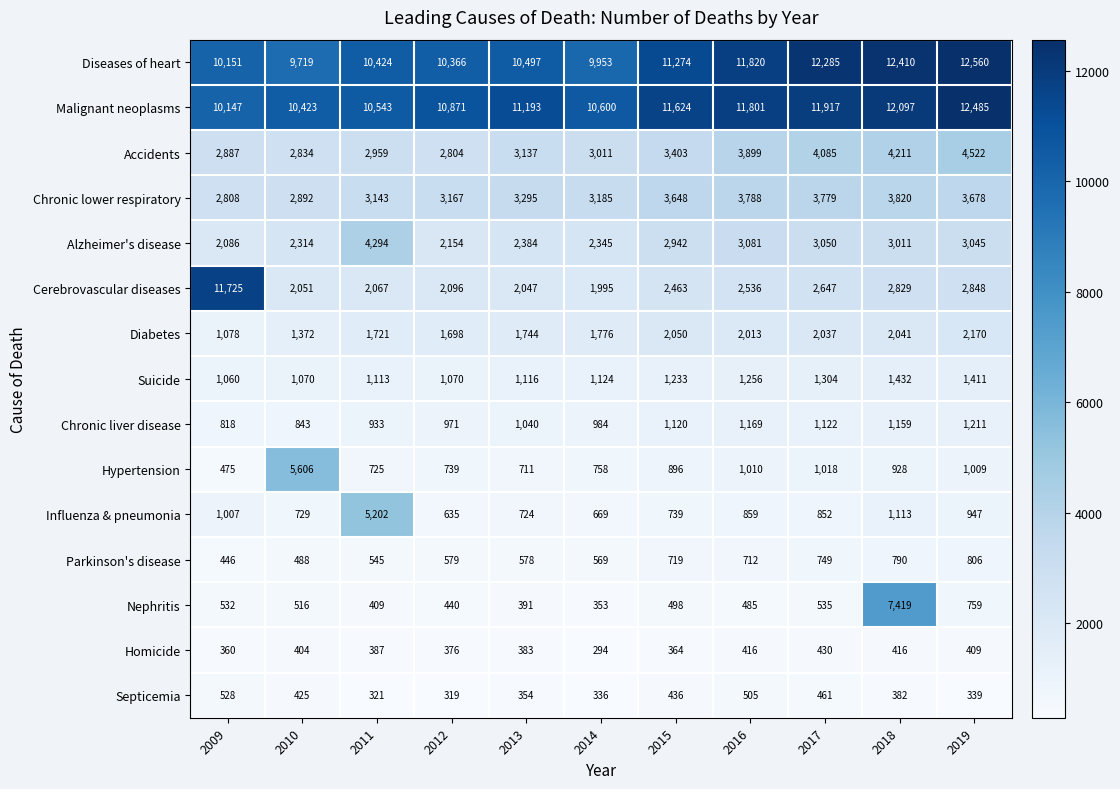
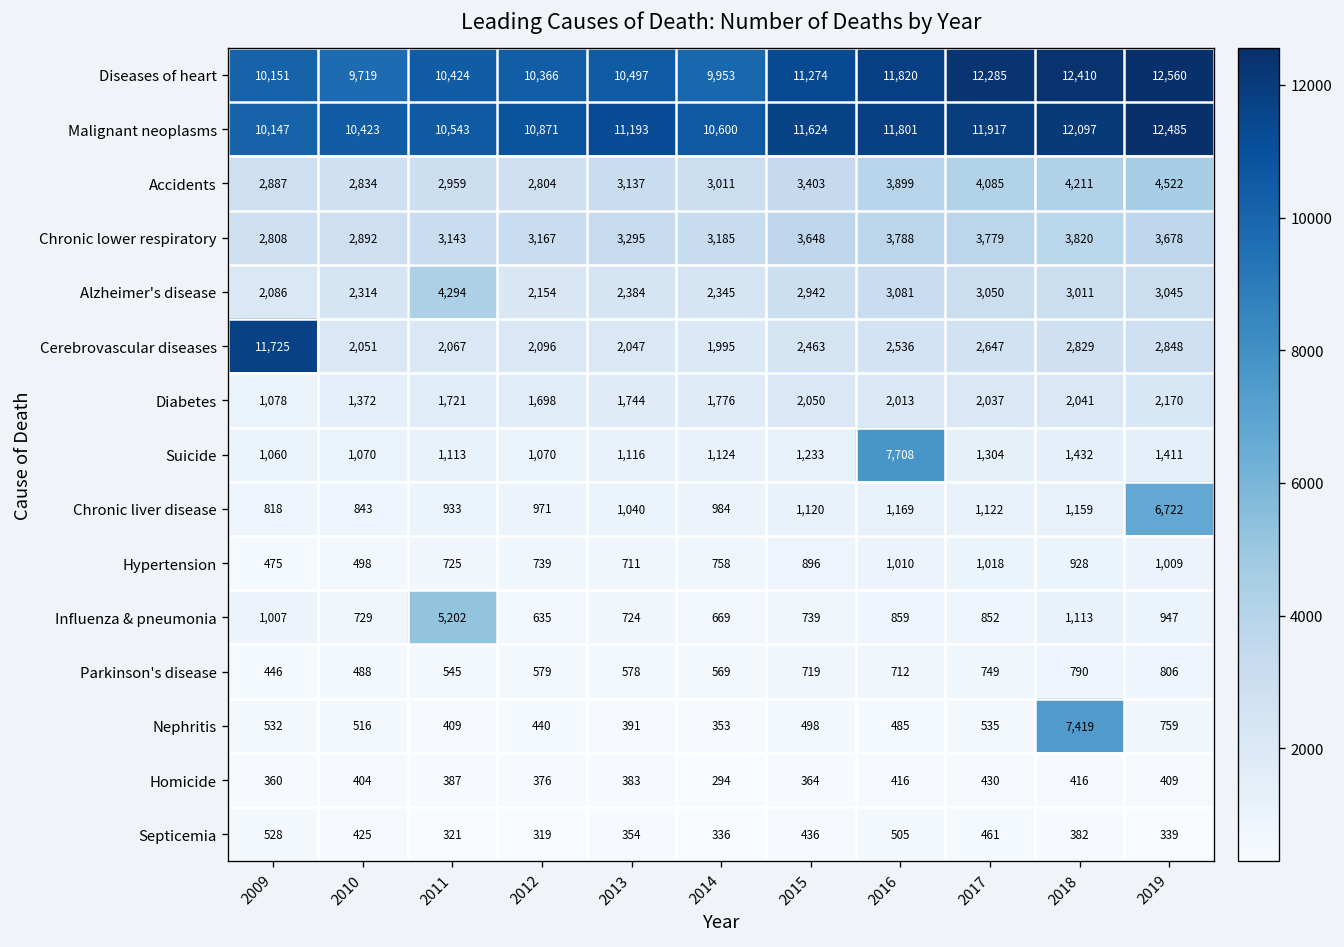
  {
    "Diseases of heart": {
      "2009": "10,151",
      "2010": "9,719",
      "2011": "10,424",
      "2012": "10,366",
      "2013": "10,497",
      "2014": "9,953",
      "2015": "11,274",
      "2016": "11,820",
      "2017": "12,285",
      "2018": "12,410",
      "2019": "12,560"
    },
    "Malignant neoplasms": {
      "2009": "10,147",
      "2010": "10,423",
      "2011": "10,543",
      "2012": "10,871",
      "2013": "11,193",
      "2014": "10,600",
      "2015": "11,624",
      "2016": "11,801",
      "2017": "11,917",
      "2018": "12,097",
      "2019": "12,485"
    },
    "Accidents": {
      "2009": "2,887",
      "2010": "2,834",
      "2011": "2,959",
      "2012": "2,804",
      "2013": "3,137",
      "2014": "3,011",
      "2015": "3,403",
      "2016": "3,899",
      "2017": "4,085",
      "2018": "4,211",
      "2019": "4,522"
    },
    "Chronic lower respiratory": {
      "2009": "2,808",
      "2010": "2,892",
      "2011": "3,143",
      "2012": "3,167",
      "2013": "3,295",
      "2014": "3,185",
      "2015": "3,648",
      "2016": "3,788",
      "2017": "3,779",
      "2018": "3,820",
      "2019": "3,678"
    },
    "Alzheimer's disease": {
      "2009": "2,086",
      "2010": "2,314",
      "2011": "4,294",
      "2012": "2,154",
      "2013": "2,384",
      "2014": "2,345",
      "2015": "2,942",
      "2016": "3,081",
      "2017": "3,050",
      "2018": "3,011",
      "2019": "3,045"
    },
    "Cerebrovascular diseases": {
      "2009": "11,725",
      "2010": "2,051",
      "2011": "2,067",
      "2012": "2,096",
      "2013": "2,047",
      "2014": "1,995",
      "2015": "2,463",
      "2016": "2,536",
      "2017": "2,647",
      "2018": "2,829",
      "2019": "2,848"
    },
    "Diabetes": {
      "2009": "1,078",
      "2010": "1,372",
      "2011": "1,721",
      "2012": "1,698",
      "2013": "1,744",
      "2014": "1,776",
      "2015": "2,050",
      "2016": "2,013",
      "2017": "2,037",
      "2018": "2,041",
      "2019": "2,170"
    },
    "Suicide": {
      "2009": "1,060",
      "2010": "1,070",
      "2011": "1,113",
      "2012": "1,070",
      "2013": "1,116",
      "2014": "1,124",
      "2015": "1,233",
-     "2016": "1,256",
+     "2016": "7,708",
      "2017": "1,304",
      "2018": "1,432",
      "2019": "1,411"
    },
    "Chronic liver disease": {
      "2009": "818",
      "2010": "843",
      "2011": "933",
      "2012": "971",
      "2013": "1,040",
      "2014": "984",
      "2015": "1,120",
      "2016": "1,169",
      "2017": "1,122",
      "2018": "1,159",
-     "2019": "1,211"
+     "2019": "6,722"
    },
    "Hypertension": {
      "2009": "475",
-     "2010": "5,606",
+     "2010": "498",
      "2011": "725",
      "2012": "739",
      "2013": "711",
      "2014": "758",
      "2015": "896",
      "2016": "1,010",
      "2017": "1,018",
      "2018": "928",
      "2019": "1,009"
    },
    "Influenza & pneumonia": {
      "2009": "1,007",
      "2010": "729",
      "2011": "5,202",
      "2012": "635",
      "2013": "724",
      "2014": "669",
      "2015": "739",
      "2016": "859",
      "2017": "852",
      "2018": "1,113",
      "2019": "947"
    },
    "Parkinson's disease": {
      "2009": "446",
      "2010": "488",
      "2011": "545",
      "2012": "579",
      "2013": "578",
      "2014": "569",
      "2015": "719",
      "2016": "712",
      "2017": "749",
      "2018": "790",
      "2019": "806"
    },
    "Nephritis": {
      "2009": "532",
      "2010": "516",
      "2011": "409",
      "2012": "440",
      "2013": "391",
      "2014": "353",
      "2015": "498",
      "2016": "485",
      "2017": "535",
      "2018": "7,419",
      "2019": "759"
    },
    "Homicide": {
      "2009": "360",
      "2010": "404",
      "2011": "387",
      "2012": "376",
      "2013": "383",
      "2014": "294",
      "2015": "364",
      "2016": "416",
      "2017": "430",
      "2018": "416",
      "2019": "409"
    },
    "Septicemia": {
      "2009": "528",
      "2010": "425",
      "2011": "321",
      "2012": "319",
      "2013": "354",
      "2014": "336",
      "2015": "436",
      "2016": "505",
      "2017": "461",
      "2018": "382",
      "2019": "339"
    }
  }
